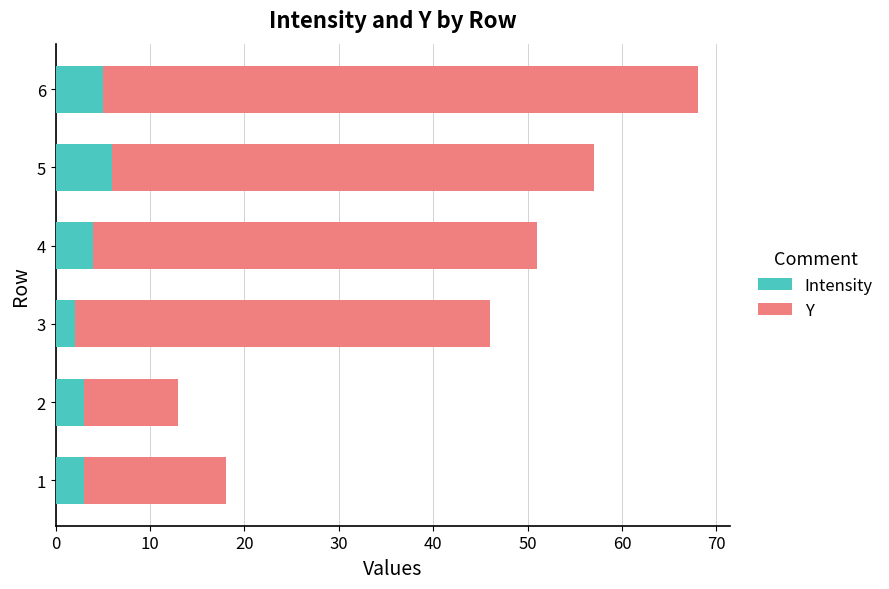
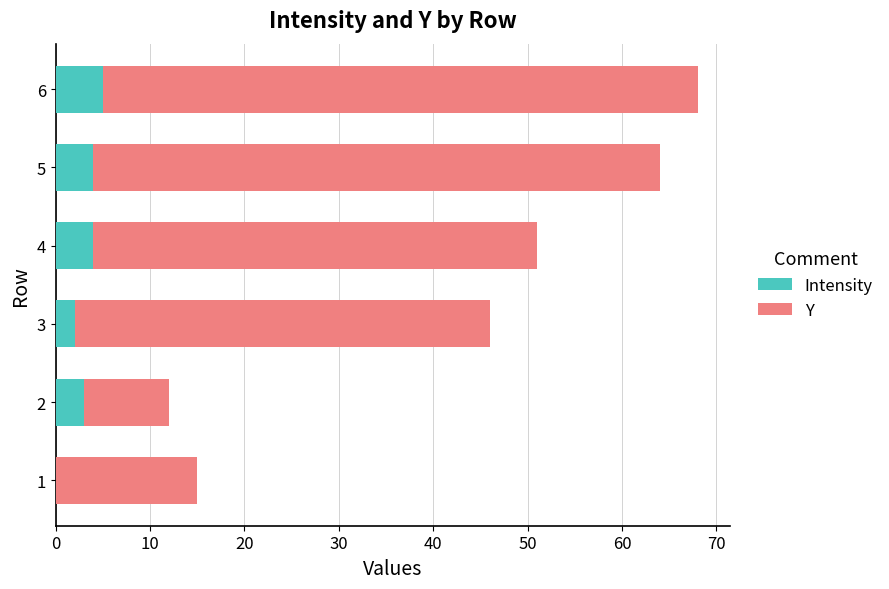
  {
    "Intensity": {
      "6": 5,
-     "5": 6,
+     "5": 4,
      "4": 4,
      "3": 2,
      "2": 3,
-     "1": 3
+     "1": 0
    },
    "Y": {
      "6": 63,
-     "5": 51,
+     "5": 60,
      "4": 47,
      "3": 44,
-     "2": 10,
+     "2": 9,
      "1": 15
    }
  }
